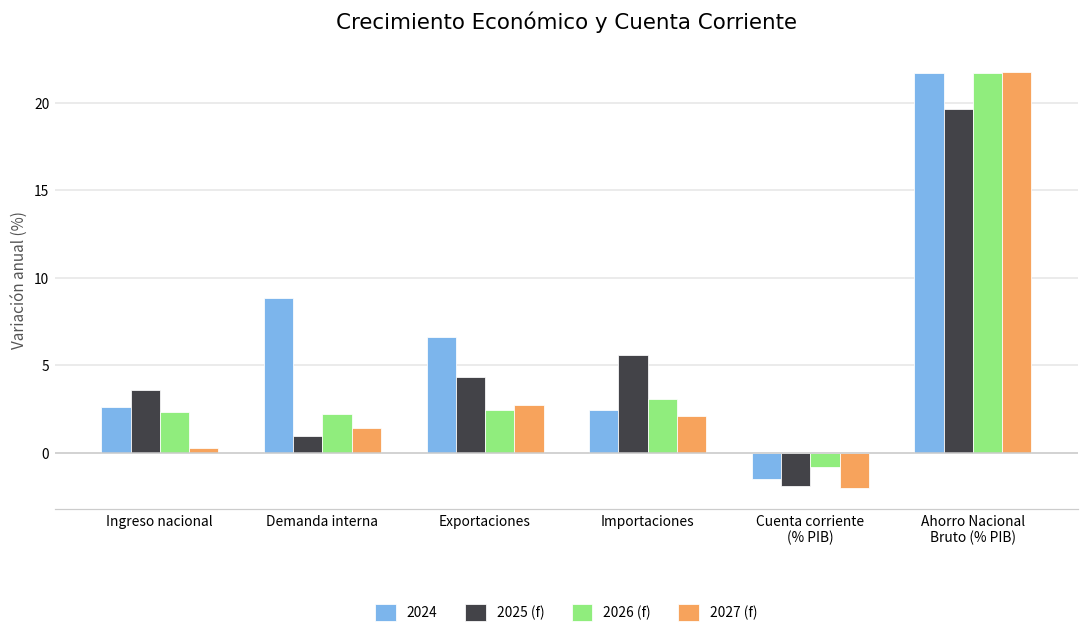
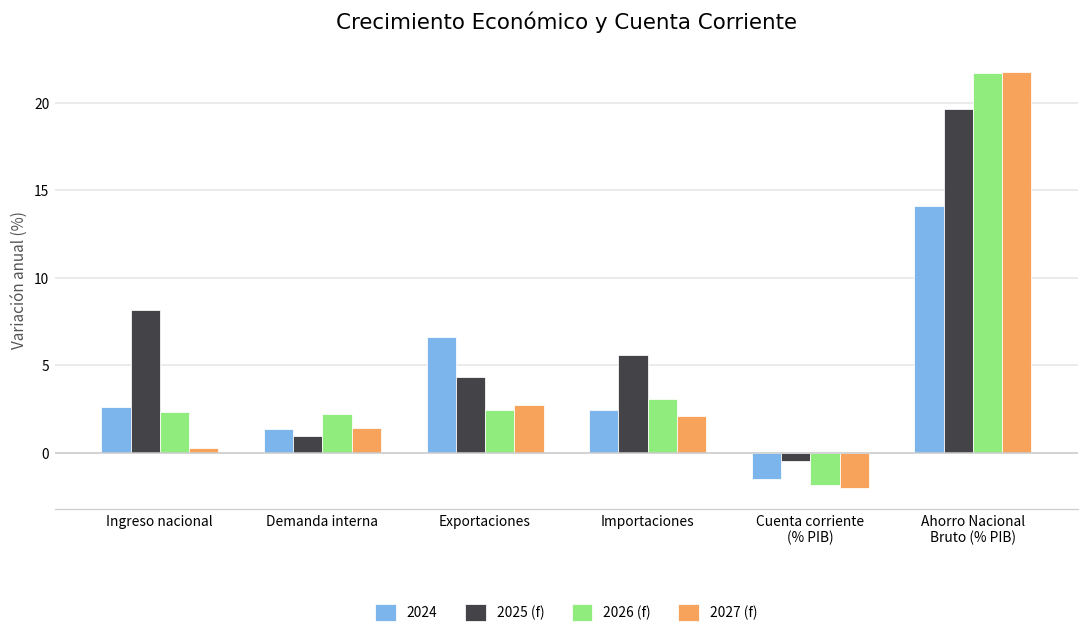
  {
    "2024": {
      "Ingreso nacional": 2.6,
-     "Demanda interna": 8.9,
+     "Demanda interna": 1.3,
      "Exportaciones": 6.6,
      "Importaciones": 2.5,
      "Cuenta corriente (% PIB)": -1.5,
-     "Ahorro Nacional Bruto (% PIB)": 21.7
+     "Ahorro Nacional Bruto (% PIB)": 14.1
    },
    "2025 (f)": {
-     "Ingreso nacional": 3.6,
+     "Ingreso nacional": 8.1,
      "Demanda interna": 1.0,
      "Exportaciones": 4.3,
      "Importaciones": 5.6,
-     "Cuenta corriente (% PIB)": -1.9,
+     "Cuenta corriente (% PIB)": -0.4,
      "Ahorro Nacional Bruto (% PIB)": 19.7
    },
    "2026 (f)": {
      "Ingreso nacional": 2.3,
      "Demanda interna": 2.2,
      "Exportaciones": 2.4,
      "Importaciones": 3.0,
-     "Cuenta corriente (% PIB)": -0.8,
+     "Cuenta corriente (% PIB)": -1.8,
      "Ahorro Nacional Bruto (% PIB)": 21.7
    },
    "2027 (f)": {
      "Ingreso nacional": 0.3,
      "Demanda interna": 1.4,
      "Exportaciones": 2.8,
      "Importaciones": 2.1,
      "Cuenta corriente (% PIB)": -2.0,
      "Ahorro Nacional Bruto (% PIB)": 21.8
    }
  }
